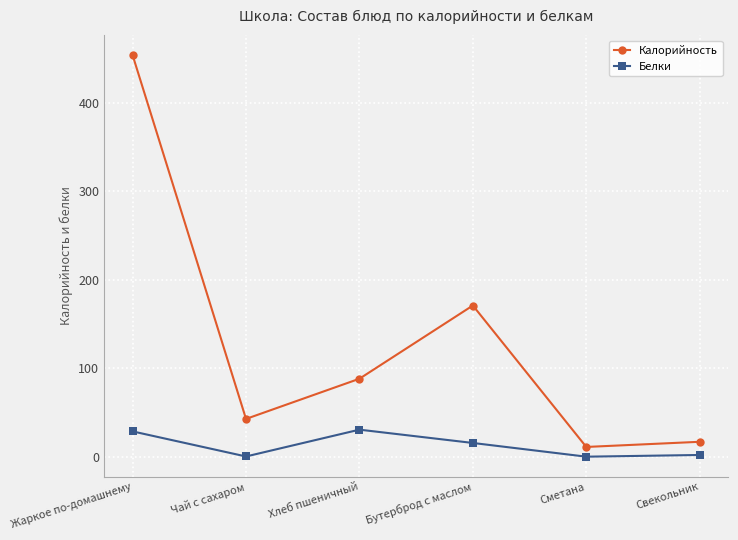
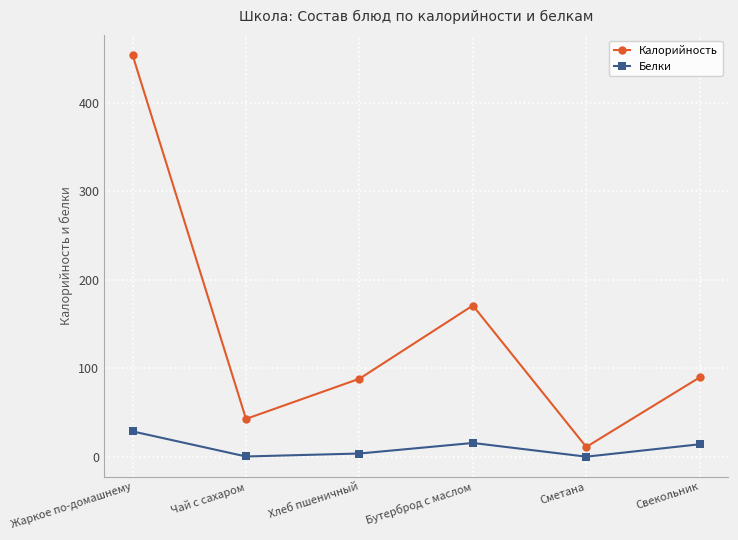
  {
    "Калорийность": {
      "Жаркое по-домашнему": 450,
      "Чай с сахаром": 40,
      "Хлеб пшеничный": 90,
      "Бутерброд с маслом": 170,
      "Сметана": 10,
-     "Свекольник": 20
+     "Свекольник": 90
    },
    "Белки": {
      "Жаркое по-домашнему": 30,
      "Чай с сахаром": 0,
-     "Хлеб пшеничный": 30,
+     "Хлеб пшеничный": 0,
      "Бутерброд с маслом": 20,
      "Сметана": 0,
-     "Свекольник": 0
+     "Свекольник": 10
    }
  }
